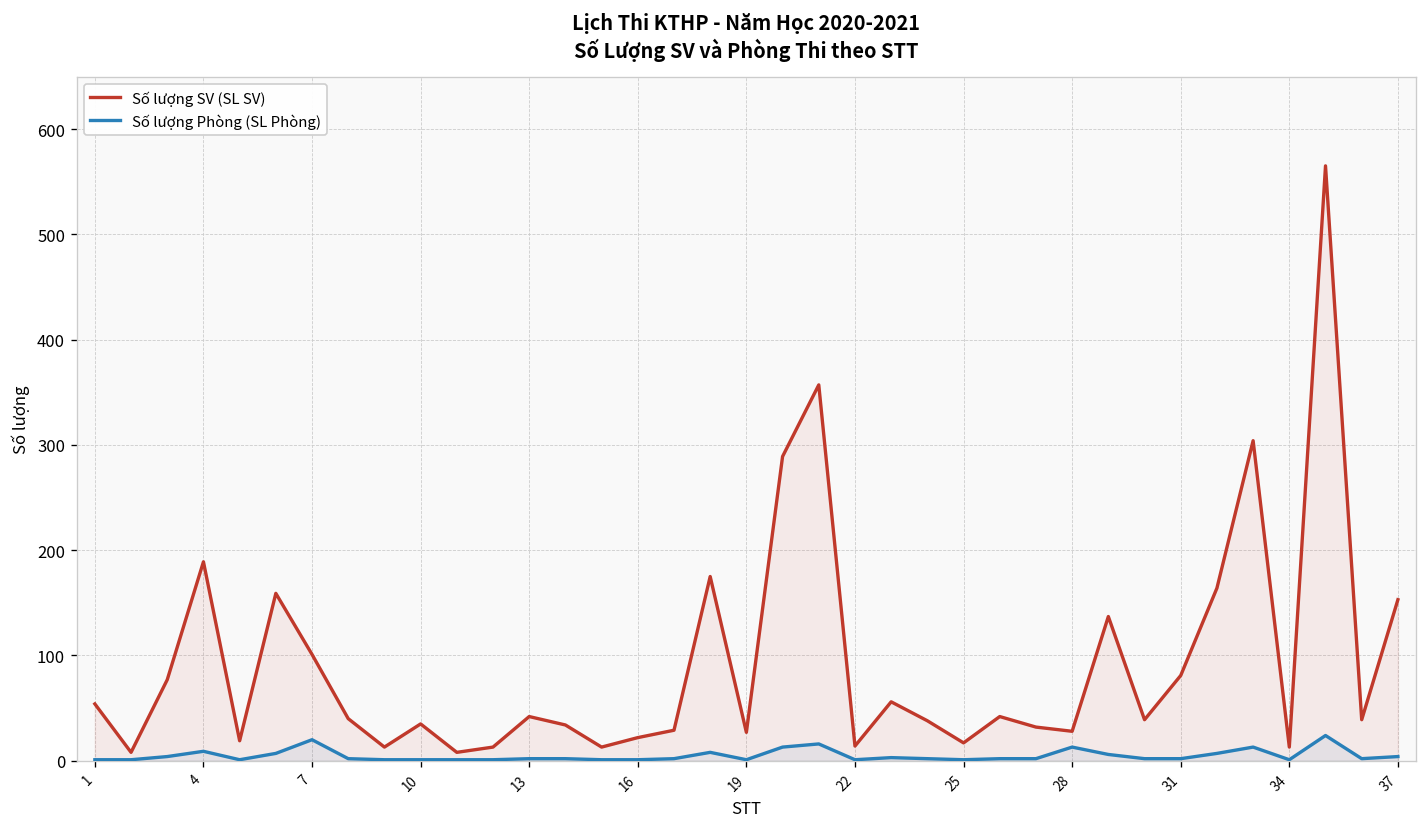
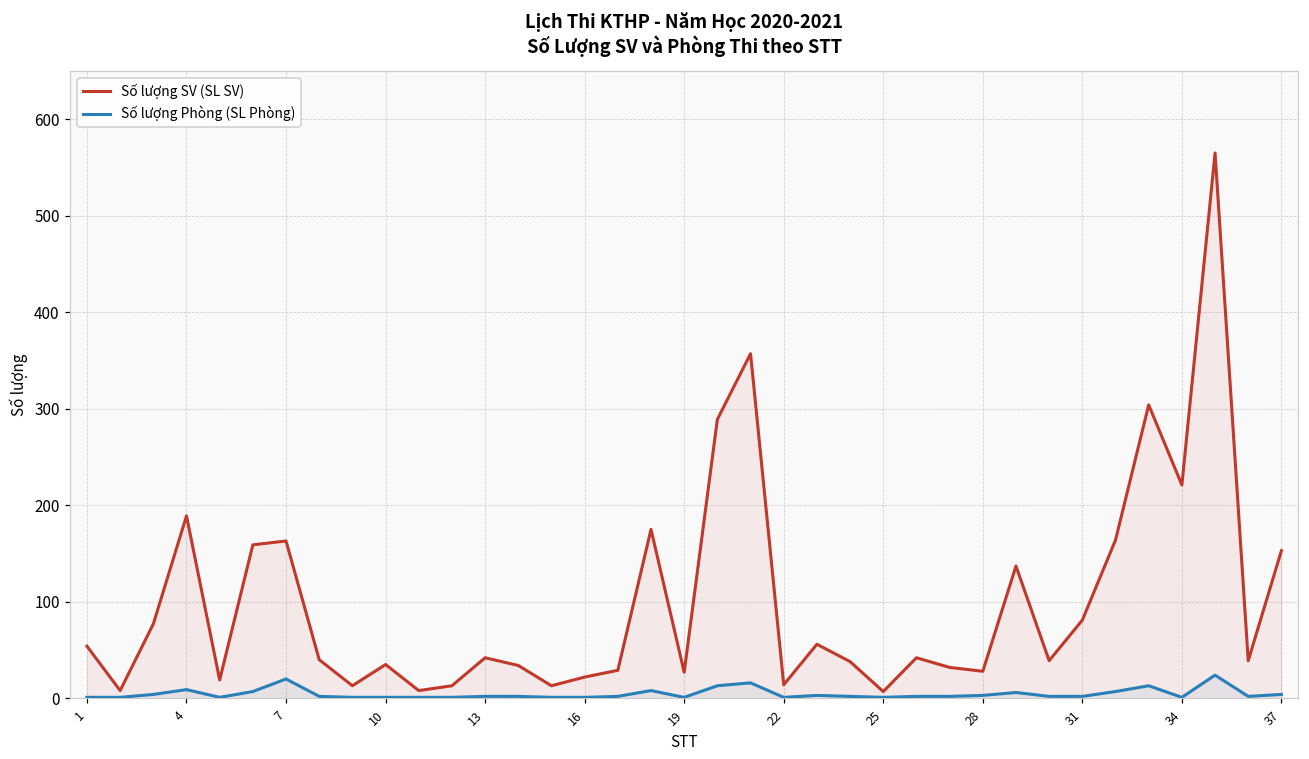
  {
    "Số lượng SV (SL SV)": {
      "1": 50,
      "4": 190,
-     "7": 100,
+     "7": 160,
      "10": 40,
      "13": 40,
      "16": 20,
      "19": 30,
      "22": 10,
-     "25": 20,
+     "25": 10,
      "28": 30,
      "31": 80,
-     "34": 10,
+     "34": 220,
      "37": 150
    },
    "Số lượng Phòng (SL Phòng)": {
      "1": 0,
      "4": 10,
      "7": 20,
      "10": 0,
      "13": 0,
      "16": 0,
      "19": 0,
      "22": 0,
      "25": 0,
-     "28": 10,
+     "28": 0,
      "31": 0,
      "34": 0,
      "37": 0
    }
  }
